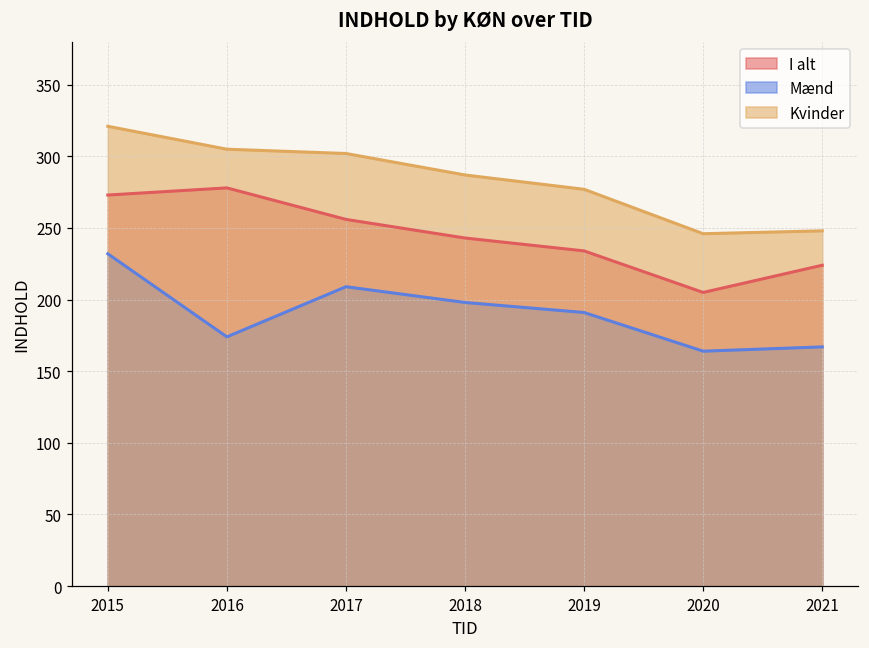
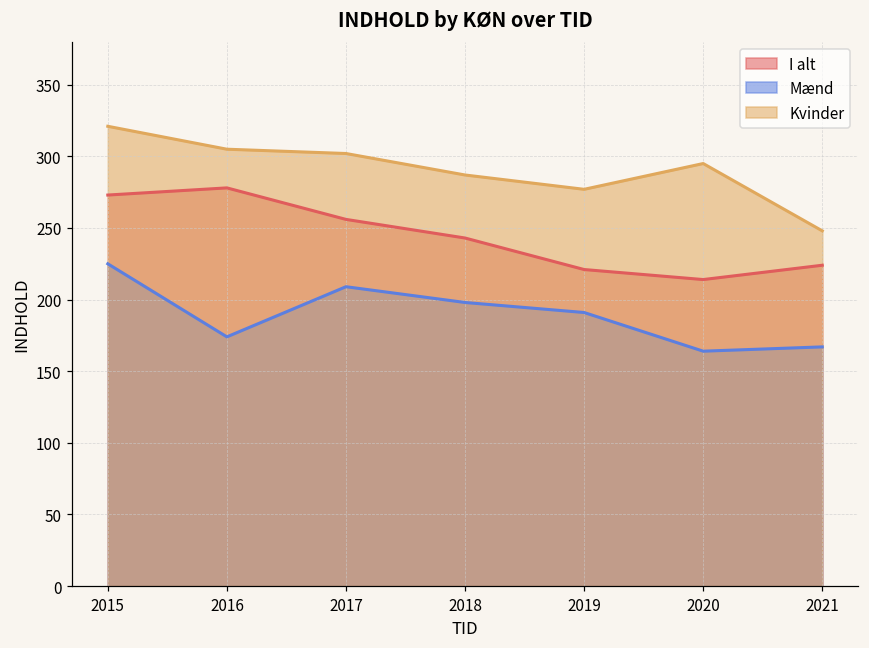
  {
    "I alt": {
      "2015": 273,
      "2016": 278,
      "2017": 256,
      "2018": 243,
-     "2019": 234,
-     "2020": 205,
+     "2019": 221,
+     "2020": 214,
      "2021": 224
    },
    "Mænd": {
-     "2015": 232,
+     "2015": 225,
      "2016": 174,
      "2017": 209,
      "2018": 198,
      "2019": 191,
      "2020": 164,
      "2021": 167
    },
    "Kvinder": {
      "2015": 321,
      "2016": 305,
      "2017": 302,
      "2018": 287,
      "2019": 277,
-     "2020": 246,
+     "2020": 295,
      "2021": 248
    }
  }
